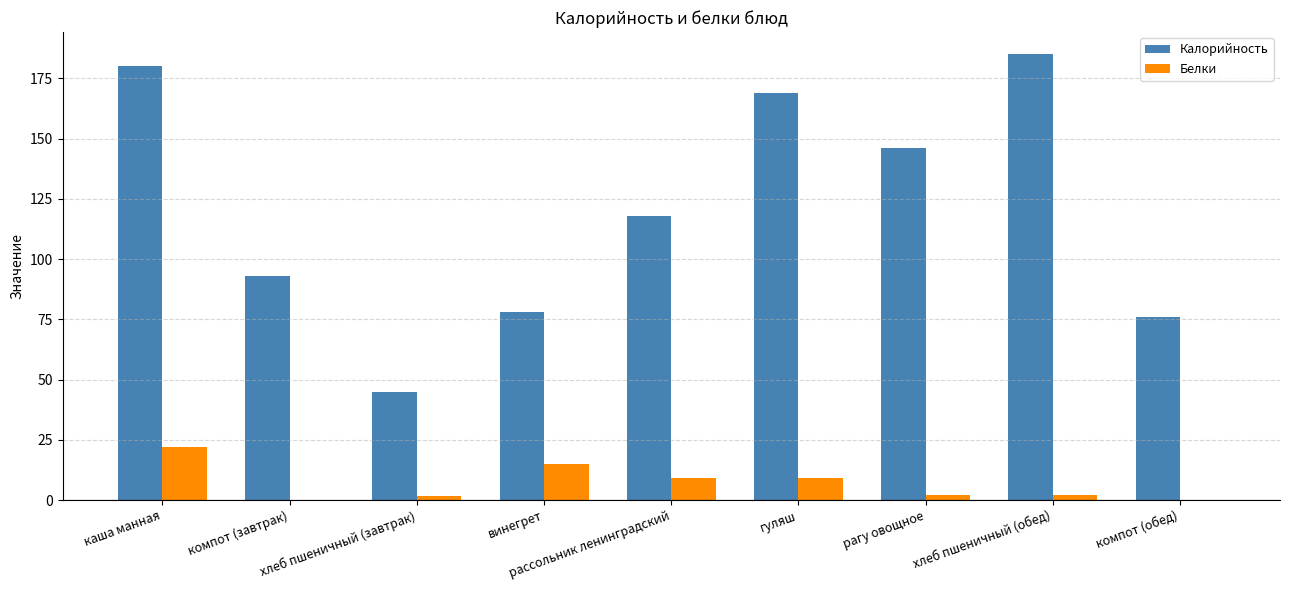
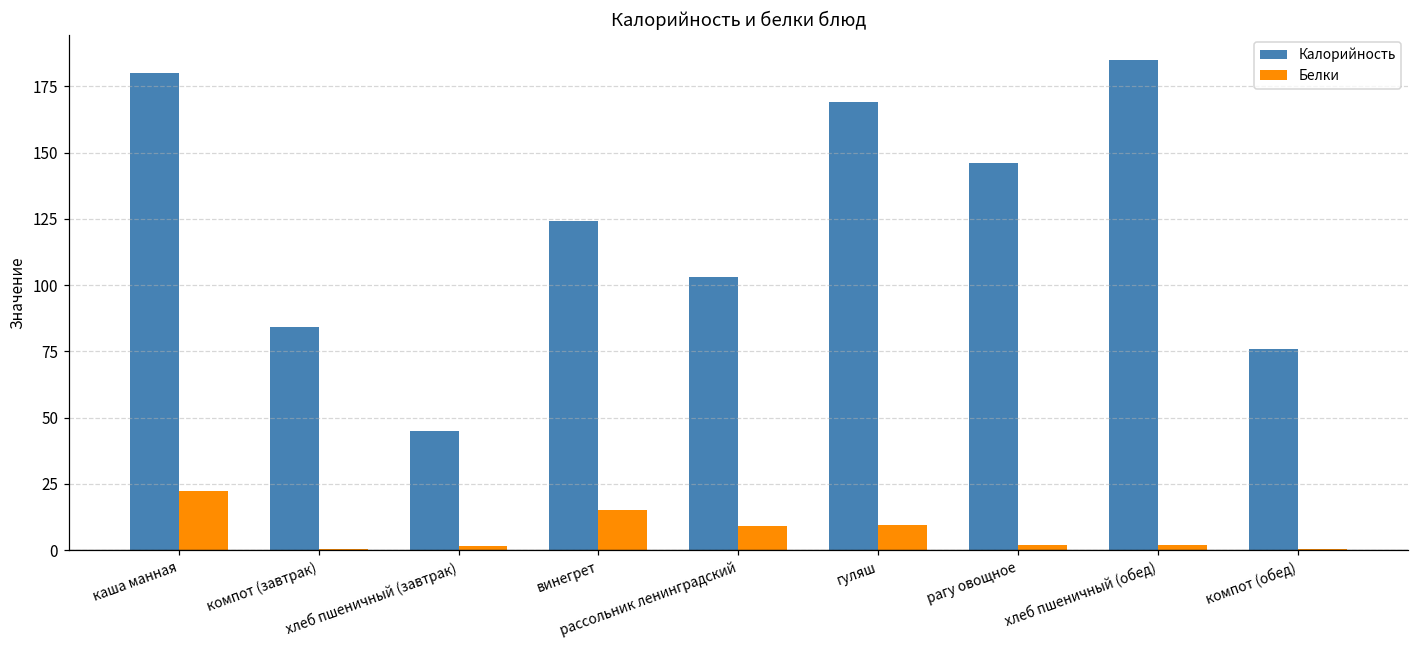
  {
    "Калорийность": {
      "каша манная": 180,
-     "компот (завтрак)": 93,
+     "компот (завтрак)": 84,
      "хлеб пшеничный (завтрак)": 45,
-     "винегрет": 78,
-     "рассольник ленинградский": 118,
+     "винегрет": 124,
+     "рассольник ленинградский": 103,
      "гуляш": 169,
      "рагу овощное": 146,
      "хлеб пшеничный (обед)": 185,
      "компот (обед)": 76
    },
    "Белки": {
      "каша манная": 22,
      "хлеб пшеничный (завтрак)": 2,
      "винегрет": 15,
      "рассольник ленинградский": 9,
      "гуляш": 9,
      "рагу овощное": 2,
      "хлеб пшеничный (обед)": 2
    }
  }
